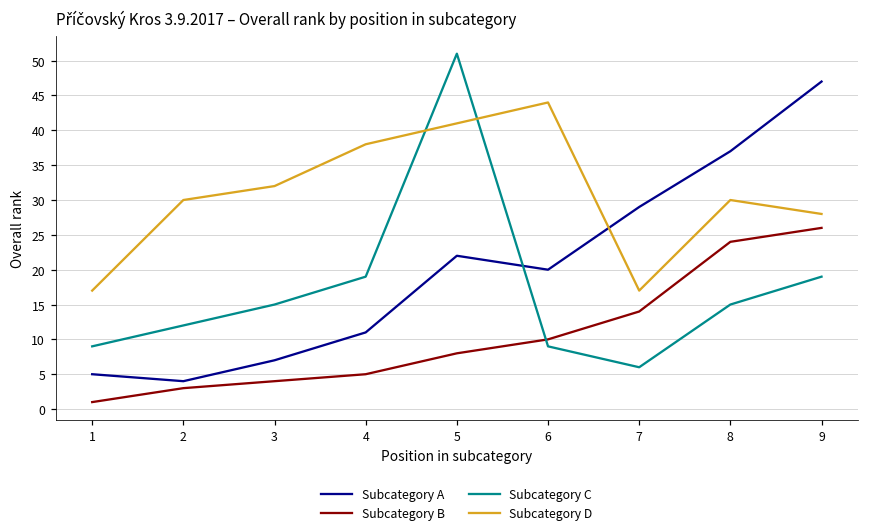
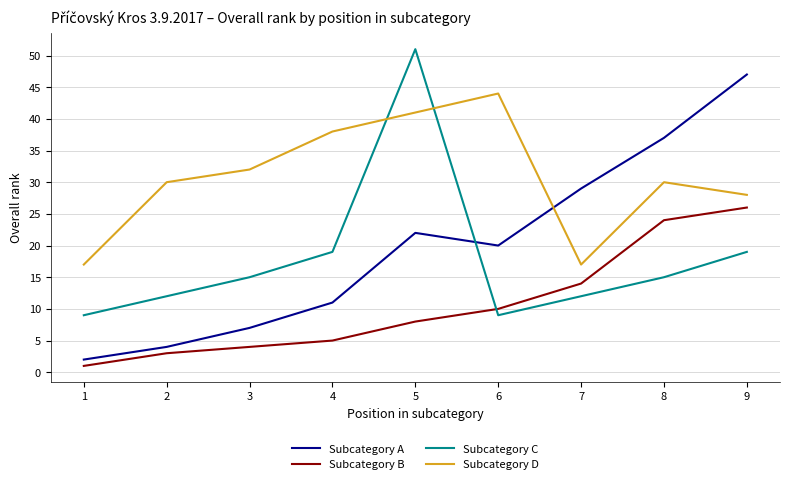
  {
    "Subcategory A": {
-     "1": 5,
+     "1": 2,
      "2": 4,
      "3": 7,
      "4": 11,
      "5": 22,
      "6": 20,
      "7": 29,
      "8": 37,
      "9": 47
    },
    "Subcategory B": {
      "1": 1,
      "2": 3,
      "3": 4,
      "4": 5,
      "5": 8,
      "6": 10,
      "7": 14,
      "8": 24,
      "9": 26
    },
    "Subcategory C": {
      "1": 9,
      "2": 12,
      "3": 15,
      "4": 19,
      "5": 51,
      "6": 9,
-     "7": 6,
+     "7": 12,
      "8": 15,
      "9": 19
    },
    "Subcategory D": {
      "1": 17,
      "2": 30,
      "3": 32,
      "4": 38,
      "5": 41,
      "6": 44,
      "7": 17,
      "8": 30,
      "9": 28
    }
  }
